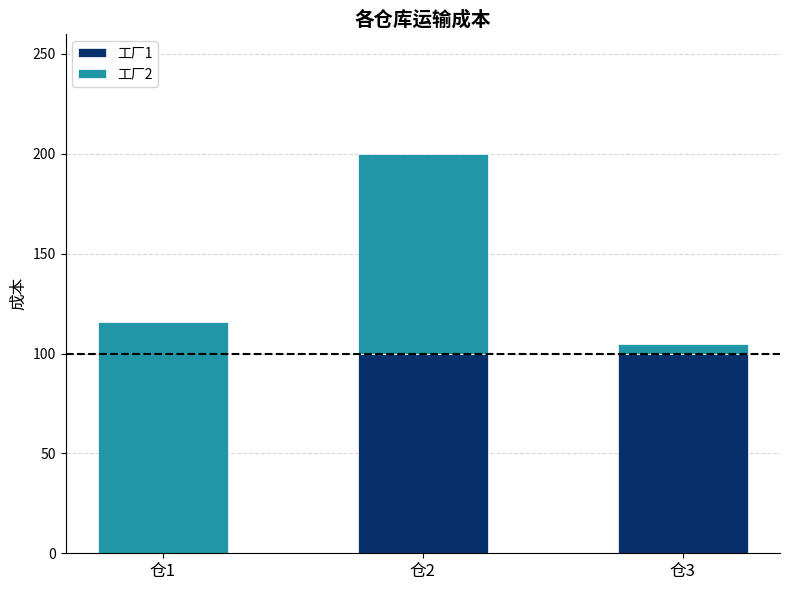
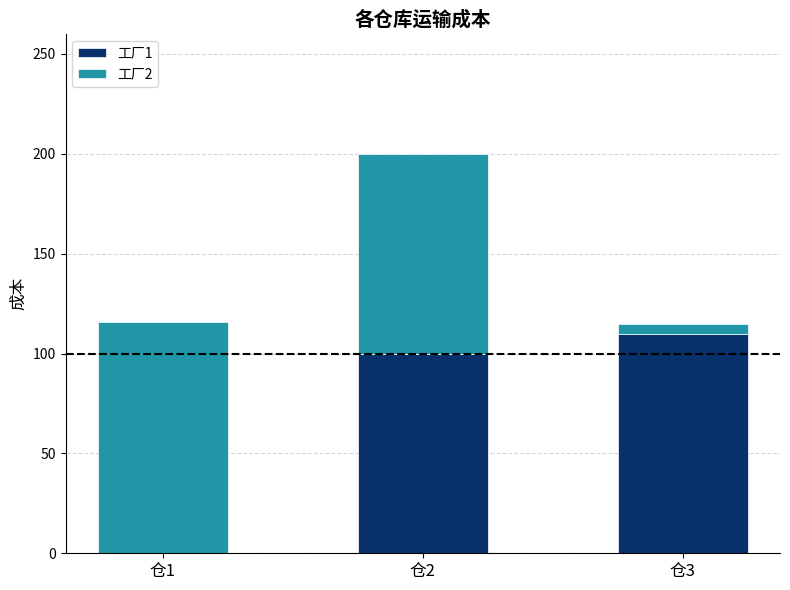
  {
    "工厂1": {
      "仓1": 0,
      "仓2": 100,
-     "仓3": 100
+     "仓3": 110
    },
    "工厂2": {
      "仓1": 116,
      "仓2": 100,
      "仓3": 5
    }
  }
